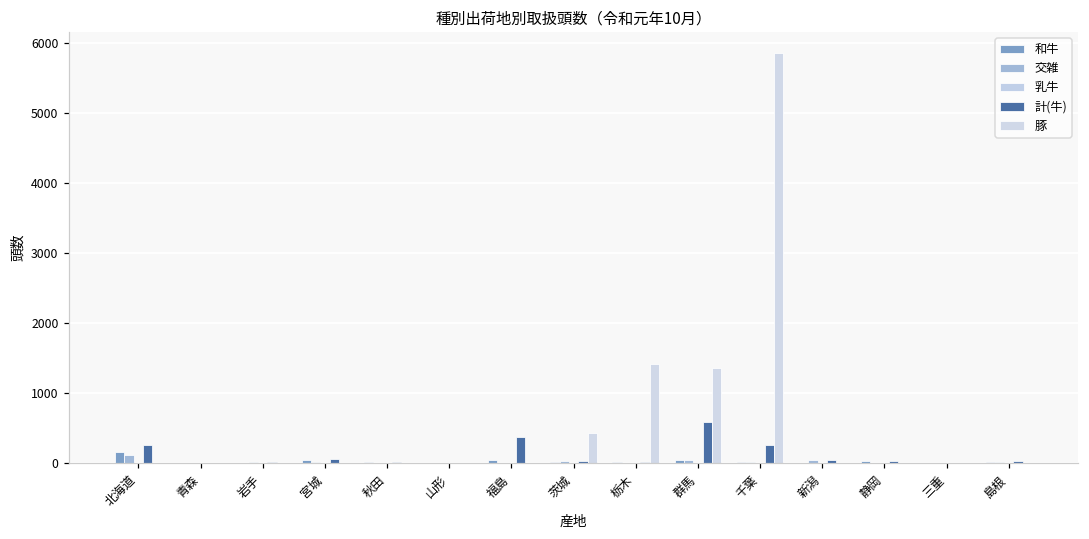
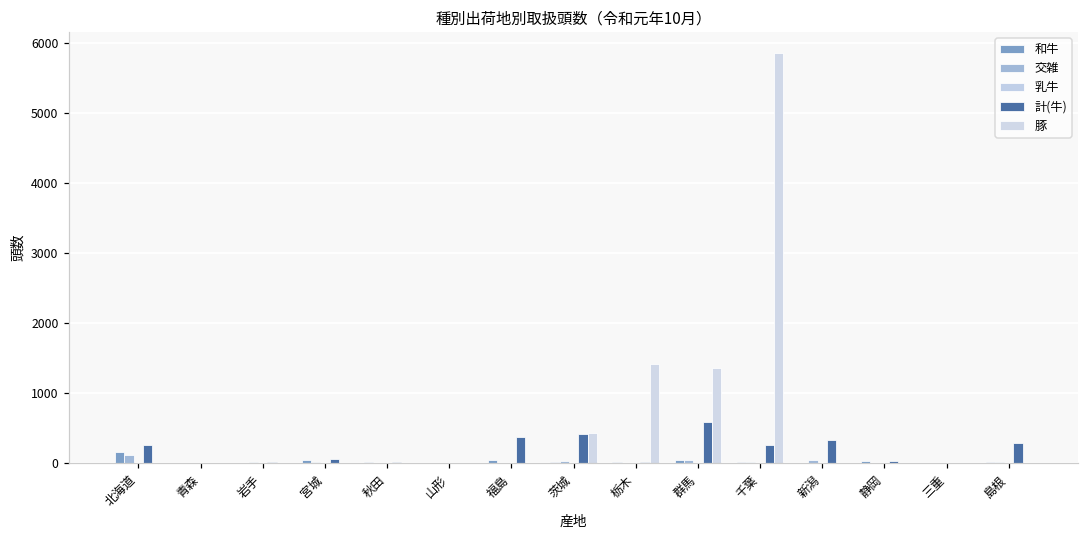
  {
    "計(牛)": {
      "北海道": 300,
      "宮城": 100,
      "山形": 0,
      "福島": 400,
-     "茨城": 0,
+     "茨城": 400,
      "群馬": 600,
      "千葉": 300,
-     "新潟": 0,
-     "島根": 0
+     "新潟": 300,
+     "島根": 300
    }
  }
